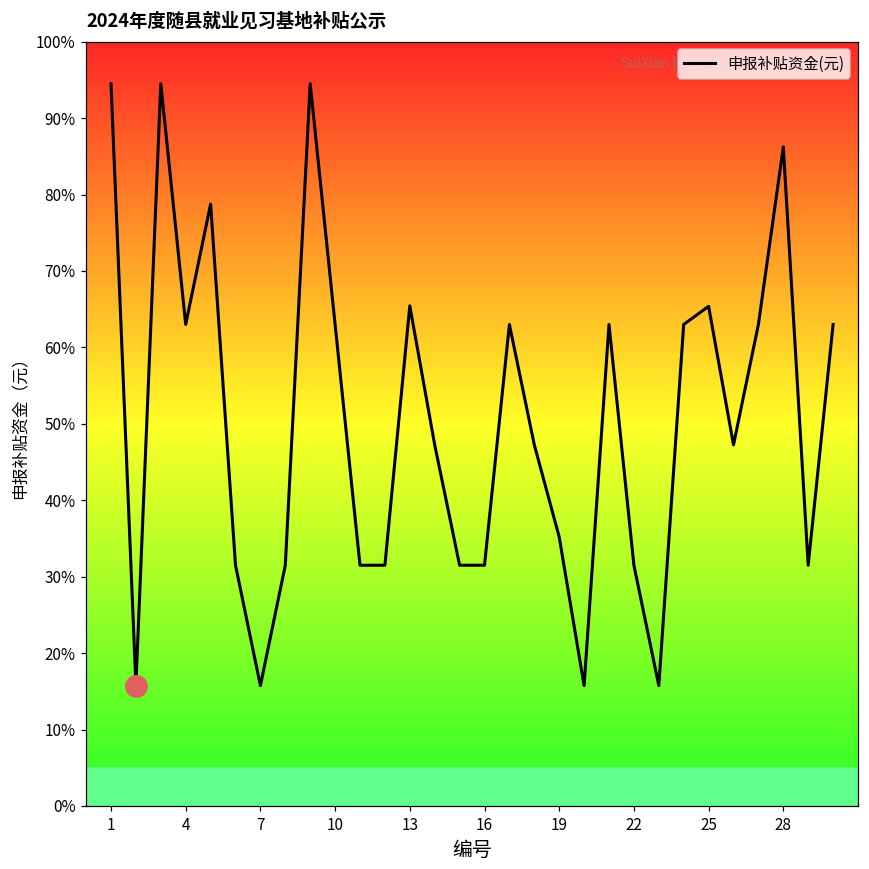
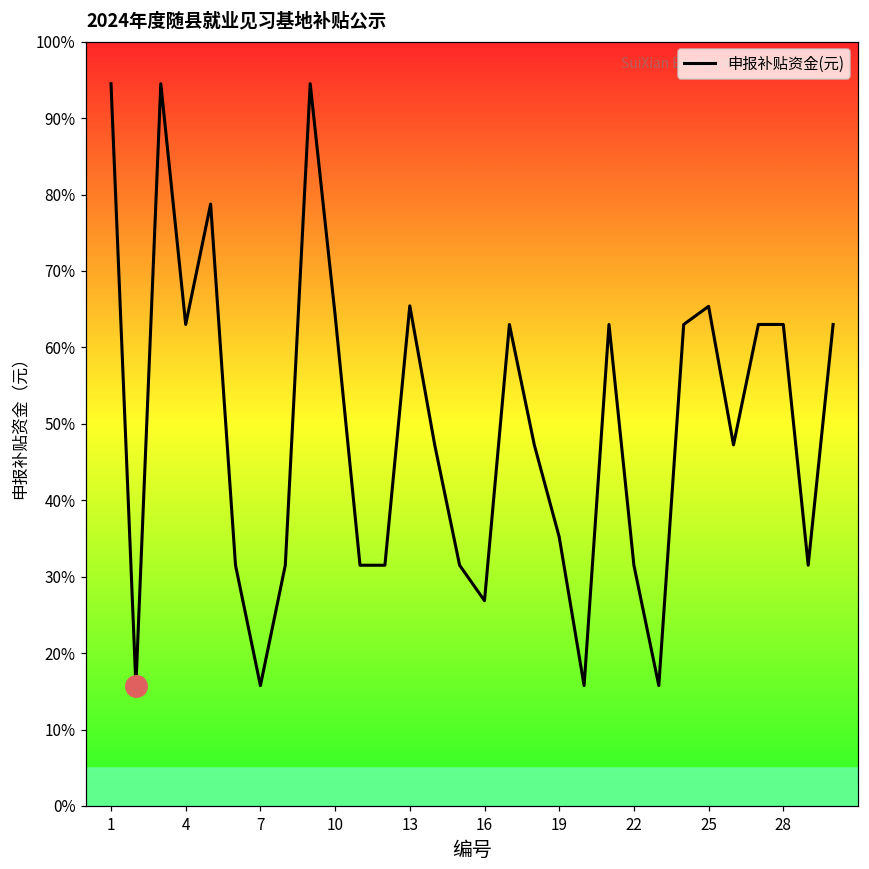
  {
    "申报补贴资金(元)": {
      "1": "95%",
      "4": "63%",
      "7": "16%",
-     "10": "63%",
+     "10": "64%",
      "13": "65%",
-     "16": "32%",
+     "16": "27%",
      "19": "35%",
      "22": "32%",
      "25": "65%",
-     "28": "86%"
+     "28": "63%"
    }
  }
